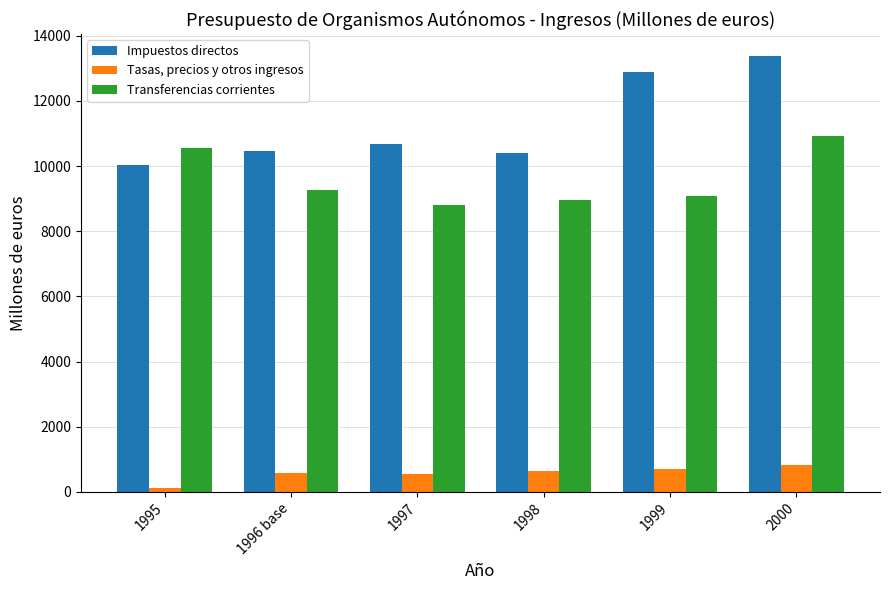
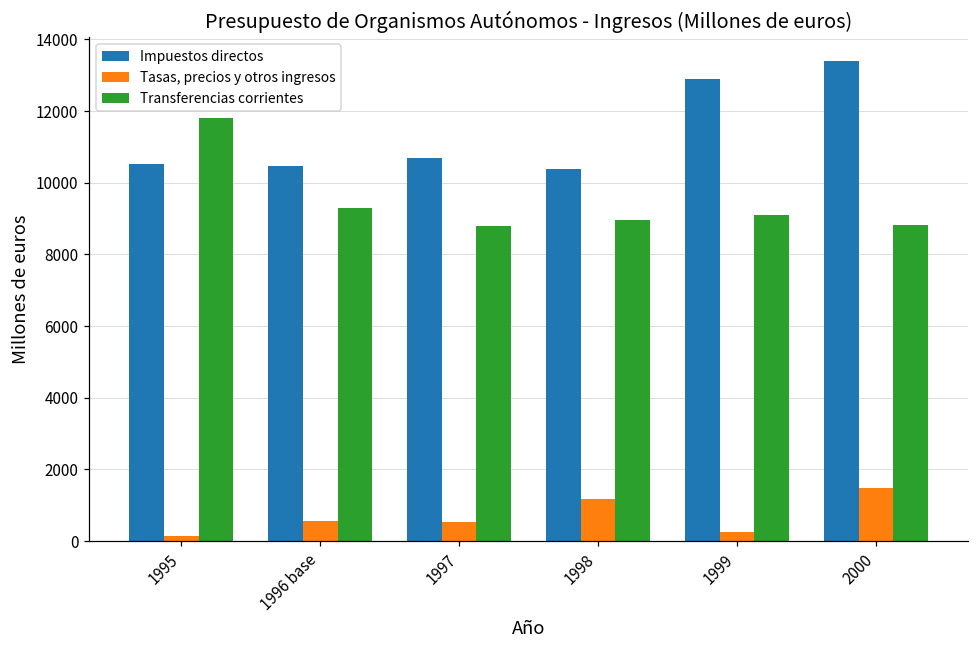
  {
    "Impuestos directos": {
-     "1995": 10000,
+     "1995": 10500,
      "1996 base": 10500,
      "1997": 10700,
      "1998": 10400,
      "1999": 12900,
      "2000": 13400
    },
    "Tasas, precios y otros ingresos": {
      "1995": 100,
      "1996 base": 600,
      "1997": 500,
-     "1998": 700,
-     "1999": 700,
-     "2000": 800
+     "1998": 1200,
+     "1999": 200,
+     "2000": 1500
    },
    "Transferencias corrientes": {
-     "1995": 10600,
+     "1995": 11800,
      "1996 base": 9300,
      "1997": 8800,
      "1998": 9000,
      "1999": 9100,
-     "2000": 10900
+     "2000": 8800
    }
  }
